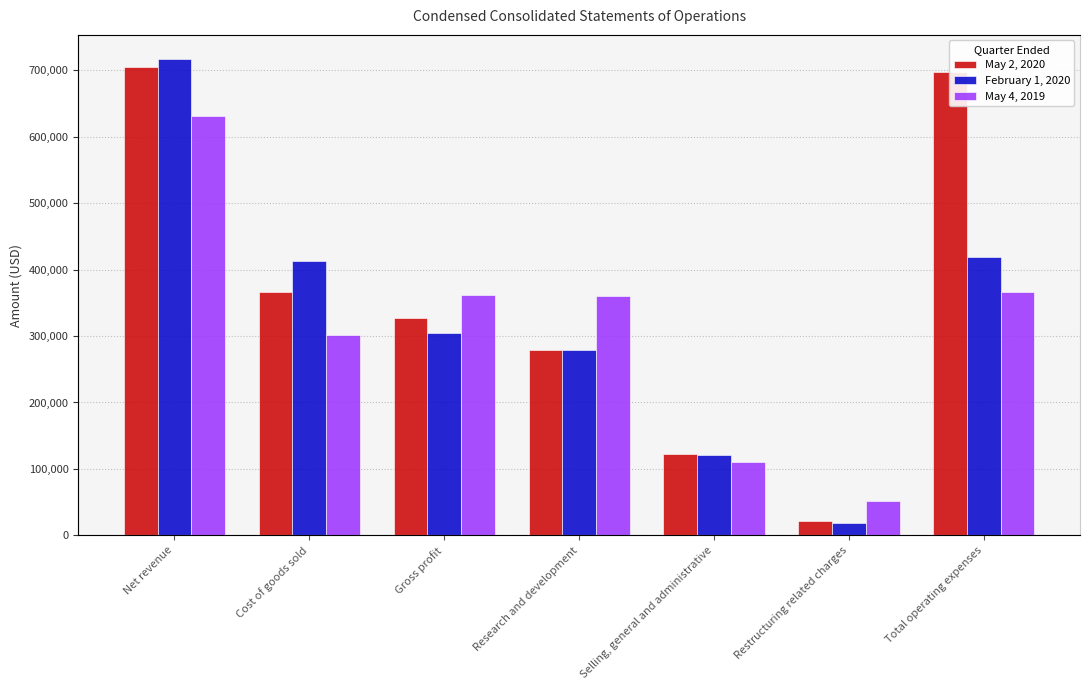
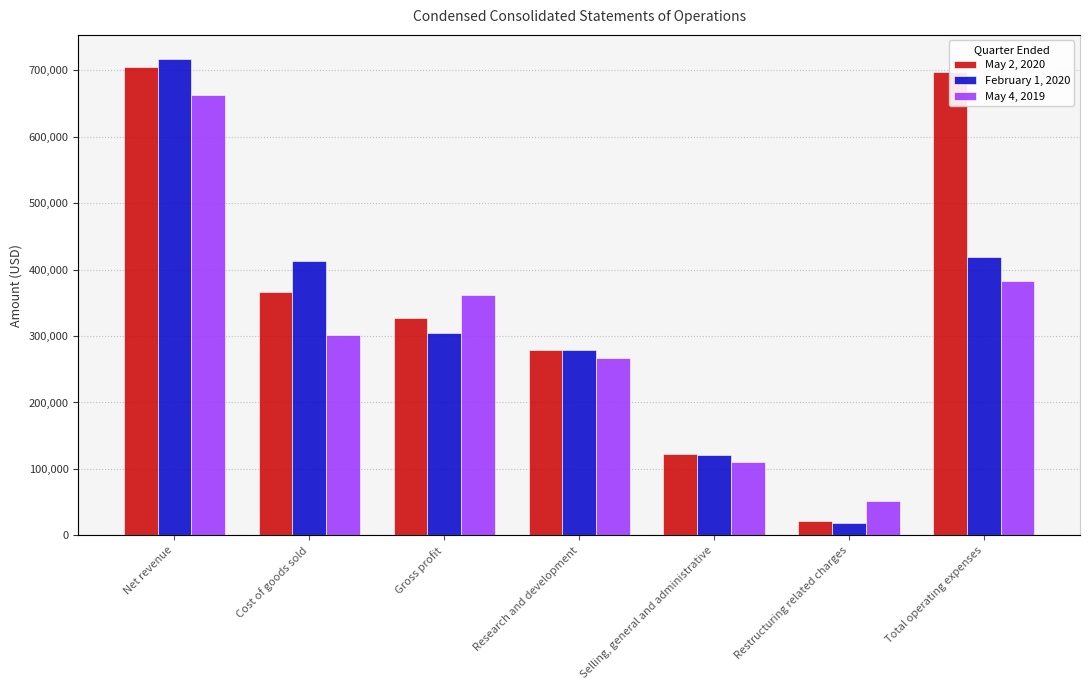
  {
    "May 2, 2020": {
      "Net revenue": "710,000",
      "Cost of goods sold": "370,000",
      "Gross profit": "330,000",
      "Research and development": "280,000",
      "Selling, general and administrative": "120,000",
      "Restructuring related charges": "20,000"
    },
    "February 1, 2020": {
      "Net revenue": "720,000",
      "Cost of goods sold": "410,000",
      "Gross profit": "300,000",
      "Research and development": "280,000",
      "Selling, general and administrative": "120,000",
      "Restructuring related charges": "20,000",
      "Total operating expenses": "420,000"
    },
    "May 4, 2019": {
-     "Net revenue": "630,000",
+     "Net revenue": "660,000",
      "Cost of goods sold": "300,000",
      "Gross profit": "360,000",
-     "Research and development": "360,000",
+     "Research and development": "270,000",
      "Selling, general and administrative": "110,000",
      "Restructuring related charges": "50,000",
-     "Total operating expenses": "370,000"
+     "Total operating expenses": "380,000"
    }
  }
